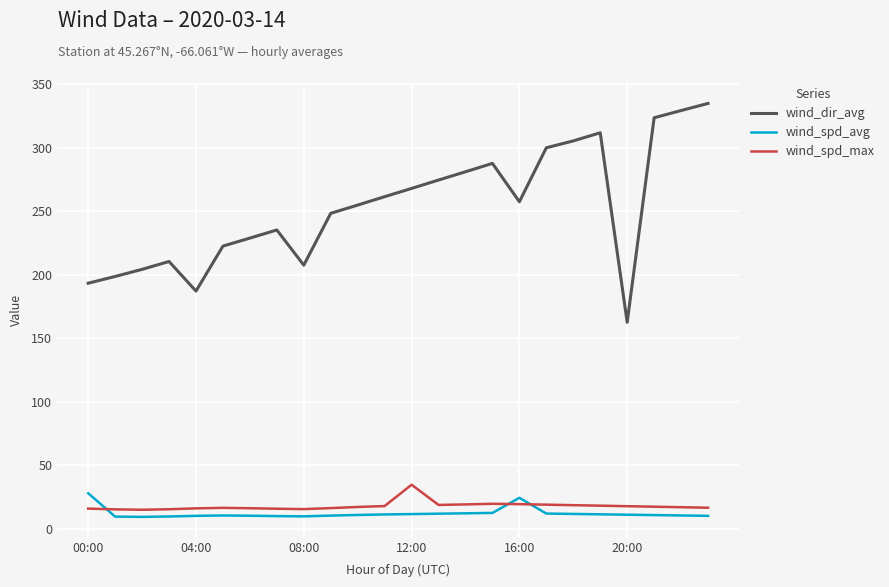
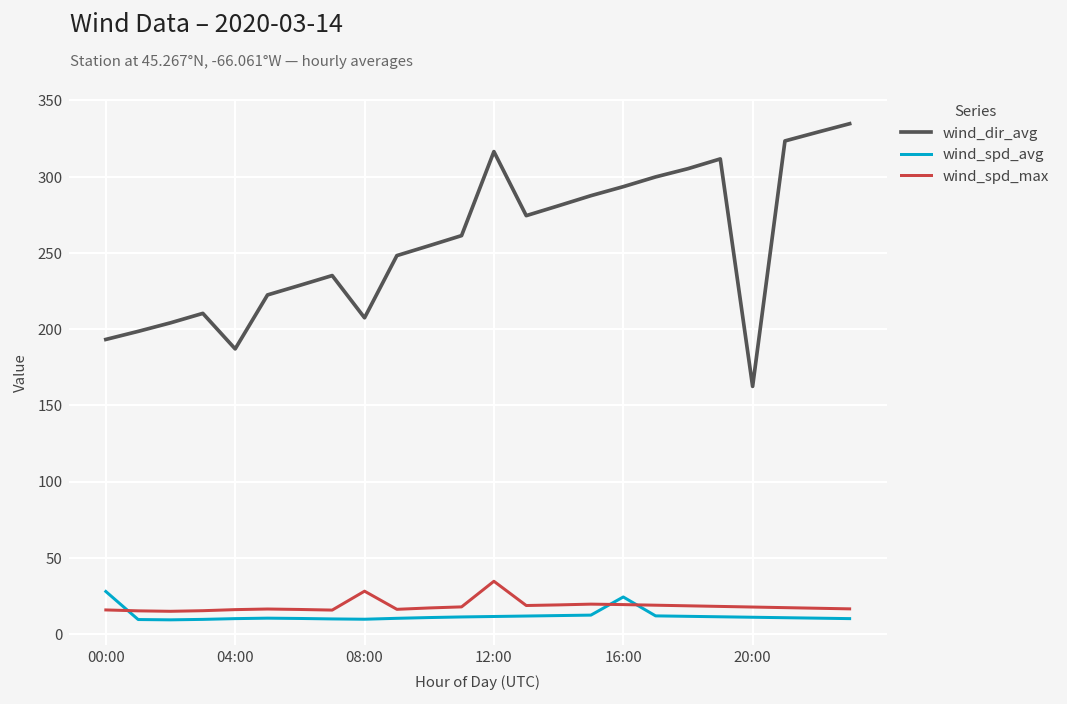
  {
    "wind_dir_avg": {
      "00:00": 193,
      "04:00": 187,
      "08:00": 207,
-     "12:00": 268,
-     "16:00": 257,
+     "12:00": 316,
+     "16:00": 293,
      "20:00": 162
    },
    "wind_spd_avg": {
      "00:00": 28,
      "04:00": 10,
      "08:00": 10,
      "12:00": 12,
      "16:00": 24,
      "20:00": 11
    },
    "wind_spd_max": {
      "00:00": 16,
      "04:00": 16,
-     "08:00": 15,
+     "08:00": 28,
      "12:00": 35,
      "16:00": 19,
      "20:00": 18
    }
  }
